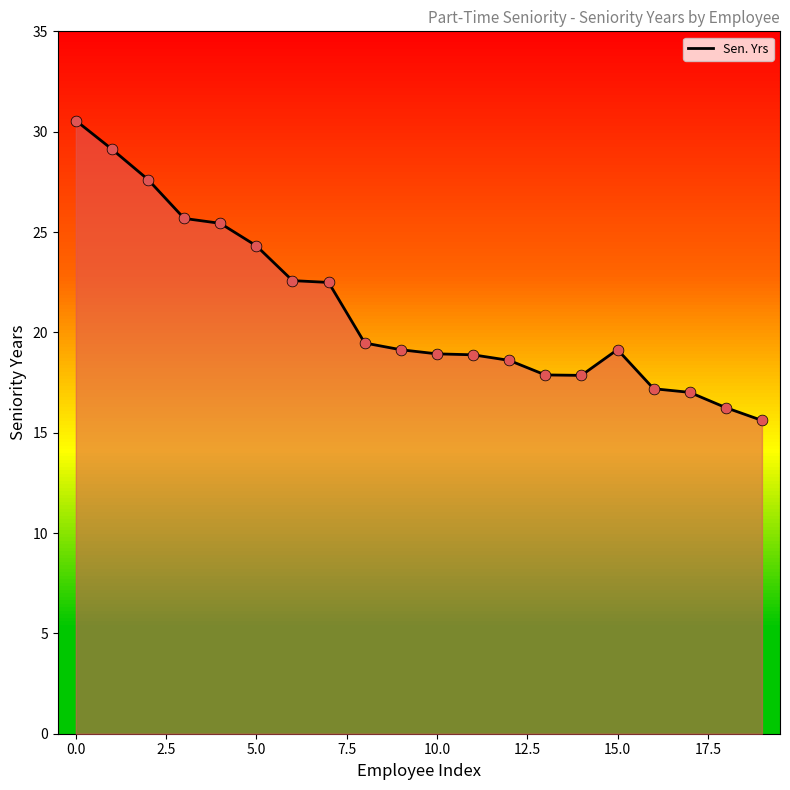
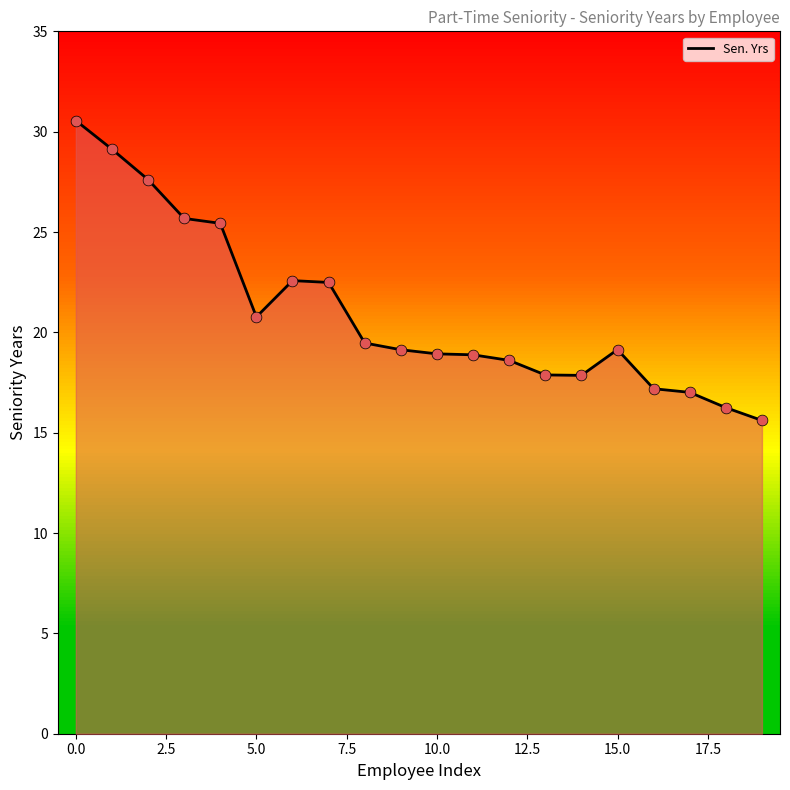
  {
    "0.0": 30.6,
-   "5.0": 24.3,
+   "5.0": 20.8,
    "10.0": 18.9,
    "15.0": 19.1
  }
